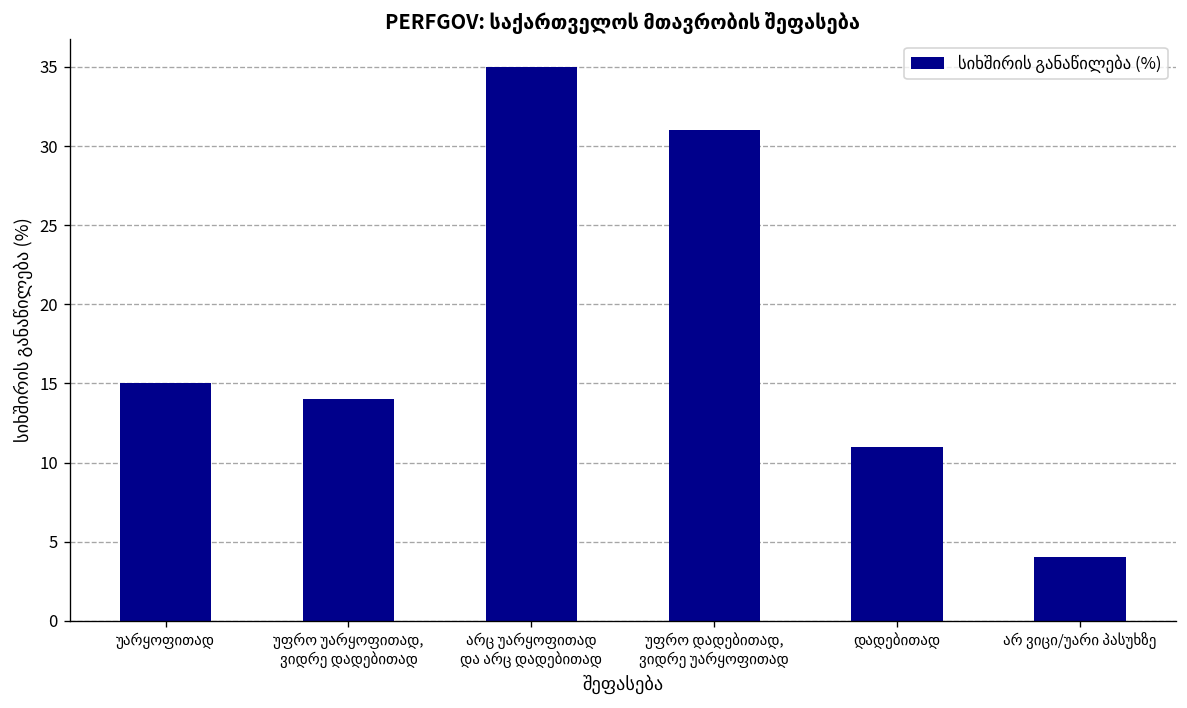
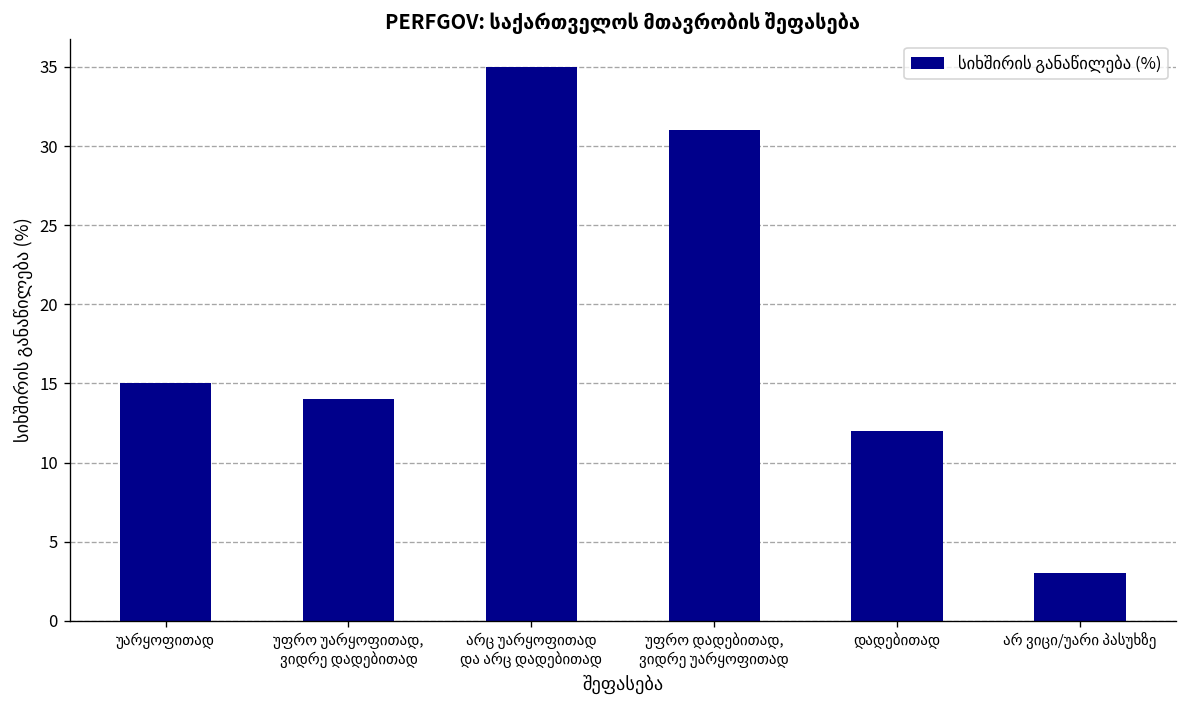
  {
    "უარყოფითად": 15,
    "უფრო უარყოფითად, ვიდრე დადებითად": 14,
    "არც უარყოფითად და არც დადებითად": 35,
    "უფრო დადებითად, ვიდრე უარყოფითად": 31,
-   "დადებითად": 11,
-   "არ ვიცი/უარი პასუხზე": 4
+   "დადებითად": 12,
+   "არ ვიცი/უარი პასუხზე": 3
  }
